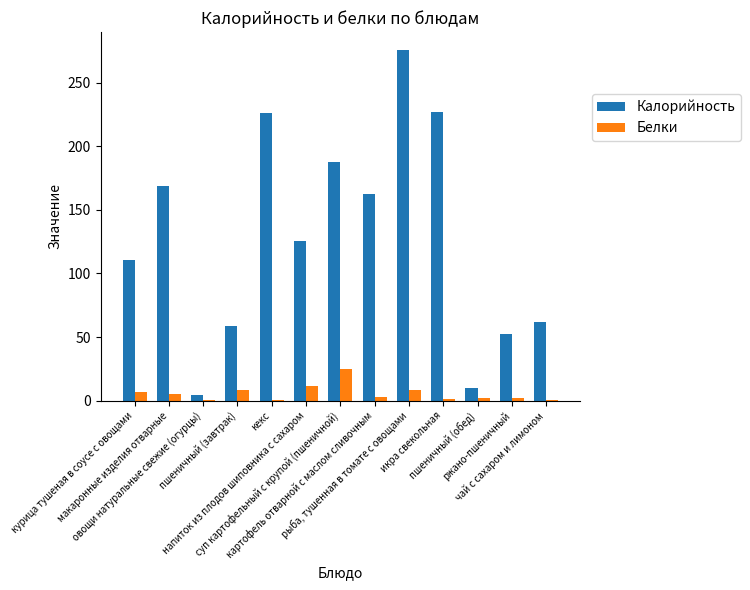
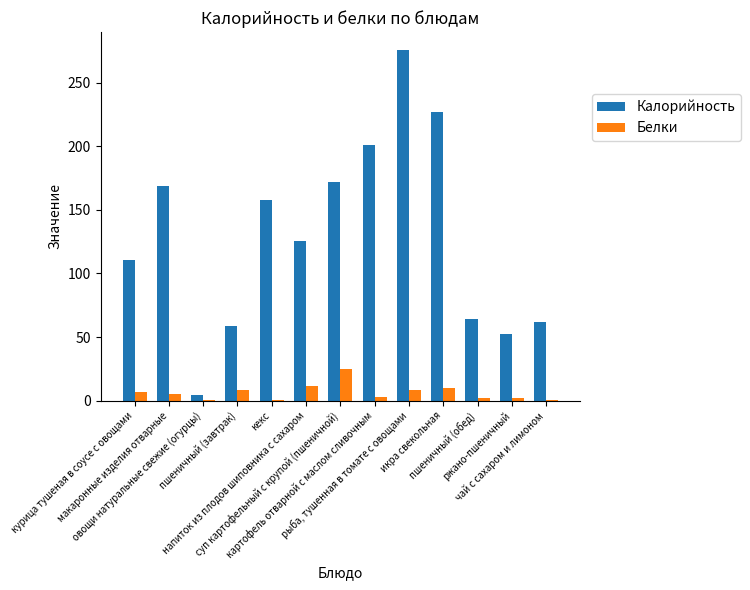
  {
    "Калорийность": {
      "курица тушеная в соусе с овощами": 111,
      "макаронные изделия отварные": 168,
      "овощи натуральные свежие (огурцы)": 5,
      "пшеничный (завтрак)": 58,
-     "кекс": 226,
+     "кекс": 158,
      "напиток из плодов шиповника с сахаром": 125,
-     "суп картофельный с крупой (пшеничной)": 187,
-     "картофель отварной с маслом сливочным": 163,
+     "суп картофельный с крупой (пшеничной)": 172,
+     "картофель отварной с маслом сливочным": 201,
      "рыба, тушенная в томате с овощами": 276,
      "икра свекольная": 227,
-     "пшеничный (обед)": 10,
+     "пшеничный (обед)": 64,
      "ржано-пшеничный": 52,
      "чай с сахаром и лимоном": 62
    },
    "Белки": {
      "курица тушеная в соусе с овощами": 7,
      "макаронные изделия отварные": 6,
      "пшеничный (завтрак)": 8,
      "напиток из плодов шиповника с сахаром": 12,
      "суп картофельный с крупой (пшеничной)": 25,
      "картофель отварной с маслом сливочным": 3,
      "рыба, тушенная в томате с овощами": 9,
-     "икра свекольная": 1,
+     "икра свекольная": 10,
      "пшеничный (обед)": 2,
      "ржано-пшеничный": 2
    }
  }
